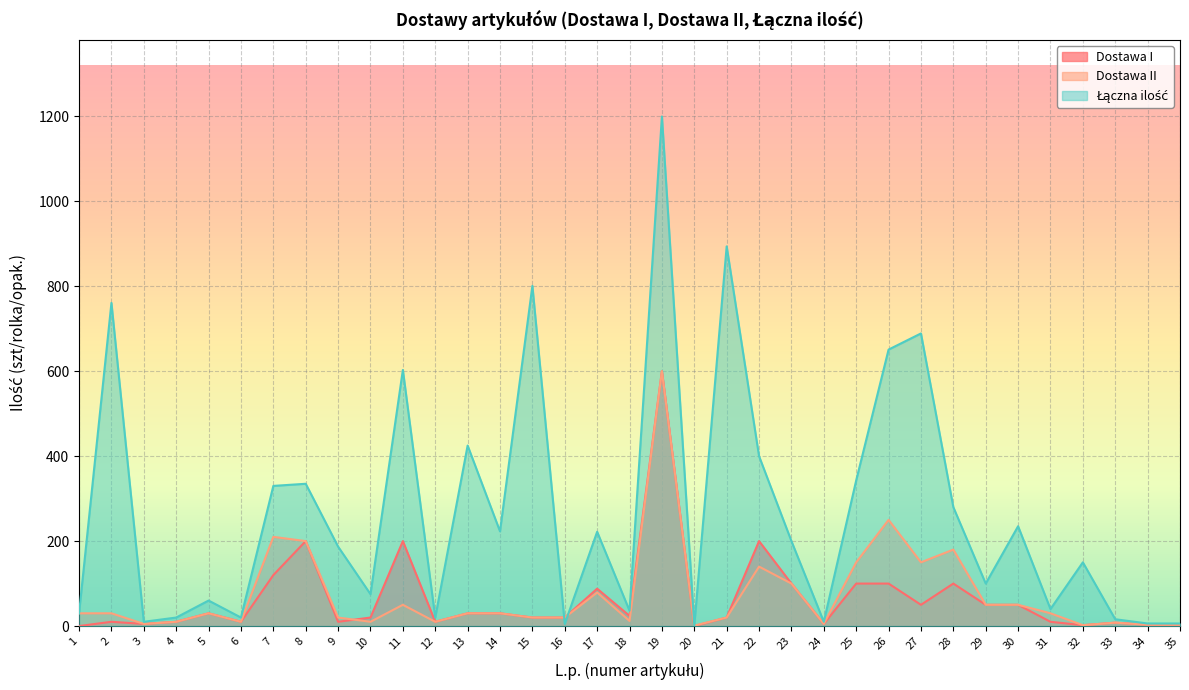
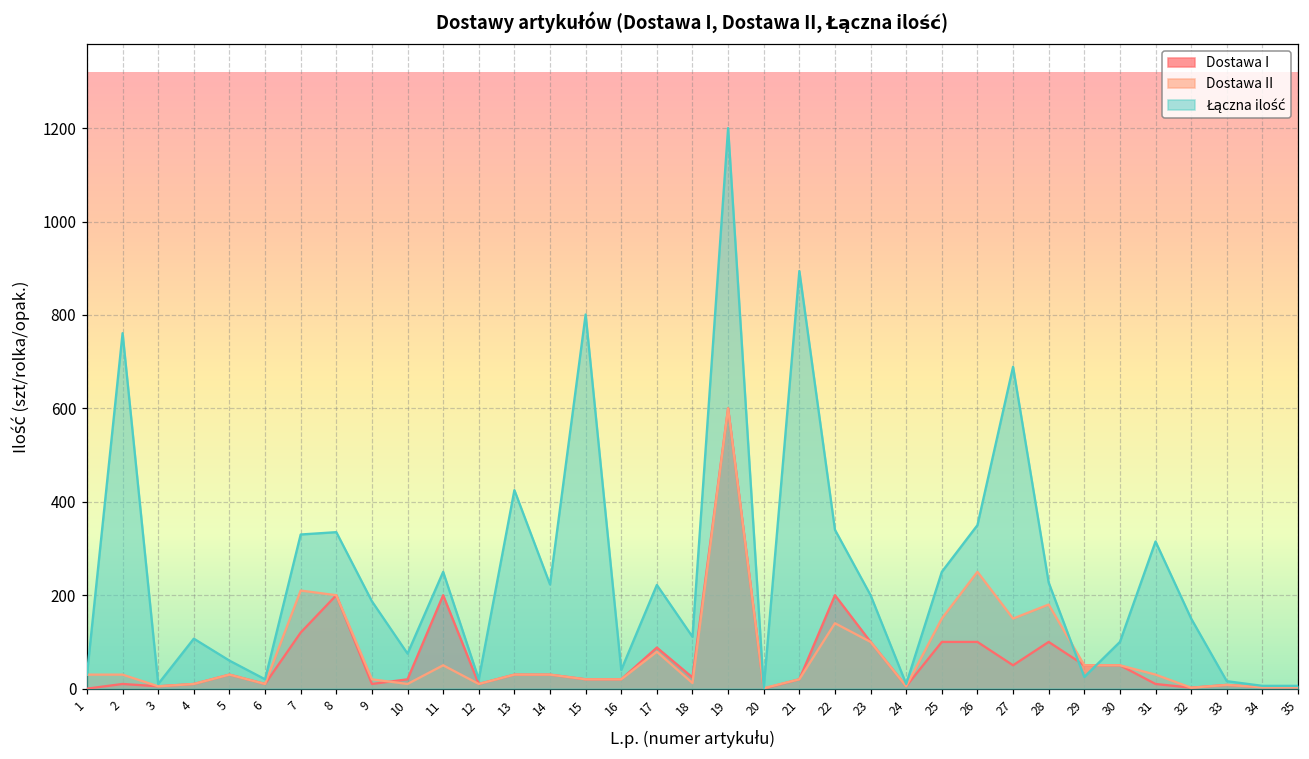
  {
    "Łączna ilość": {
      "2": 760,
-     "4": 20,
+     "4": 110,
      "5": 60,
      "6": 20,
      "7": 330,
      "8": 340,
      "9": 190,
      "10": 80,
-     "11": 600,
+     "11": 250,
      "12": 20,
      "13": 430,
      "14": 220,
      "15": 800,
-     "16": 10,
+     "16": 40,
      "17": 220,
-     "18": 40,
+     "18": 110,
      "19": 1200,
      "21": 890,
-     "22": 400,
+     "22": 340,
      "23": 200,
-     "25": 340,
-     "26": 650,
+     "25": 250,
+     "26": 350,
      "27": 690,
-     "28": 280,
-     "29": 100,
-     "30": 240,
-     "31": 40,
+     "28": 230,
+     "29": 30,
+     "30": 100,
+     "31": 320,
      "32": 150,
      "33": 20
    }
  }
